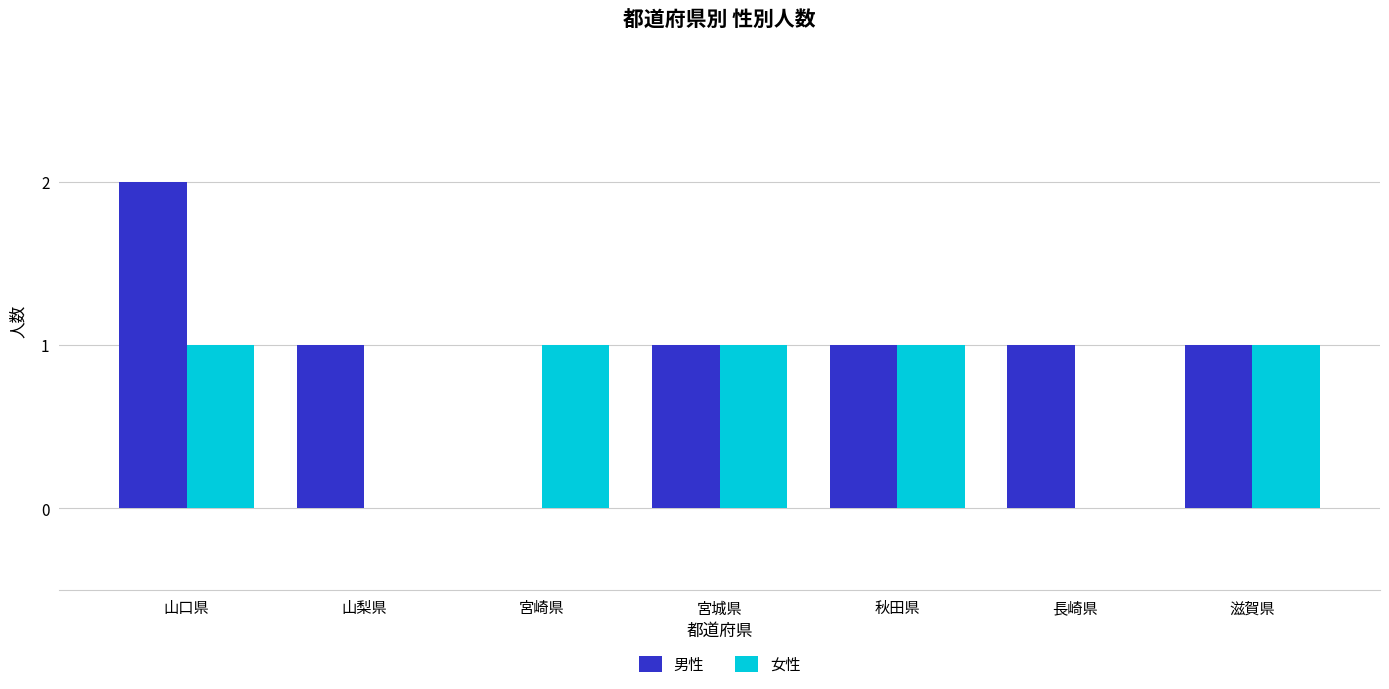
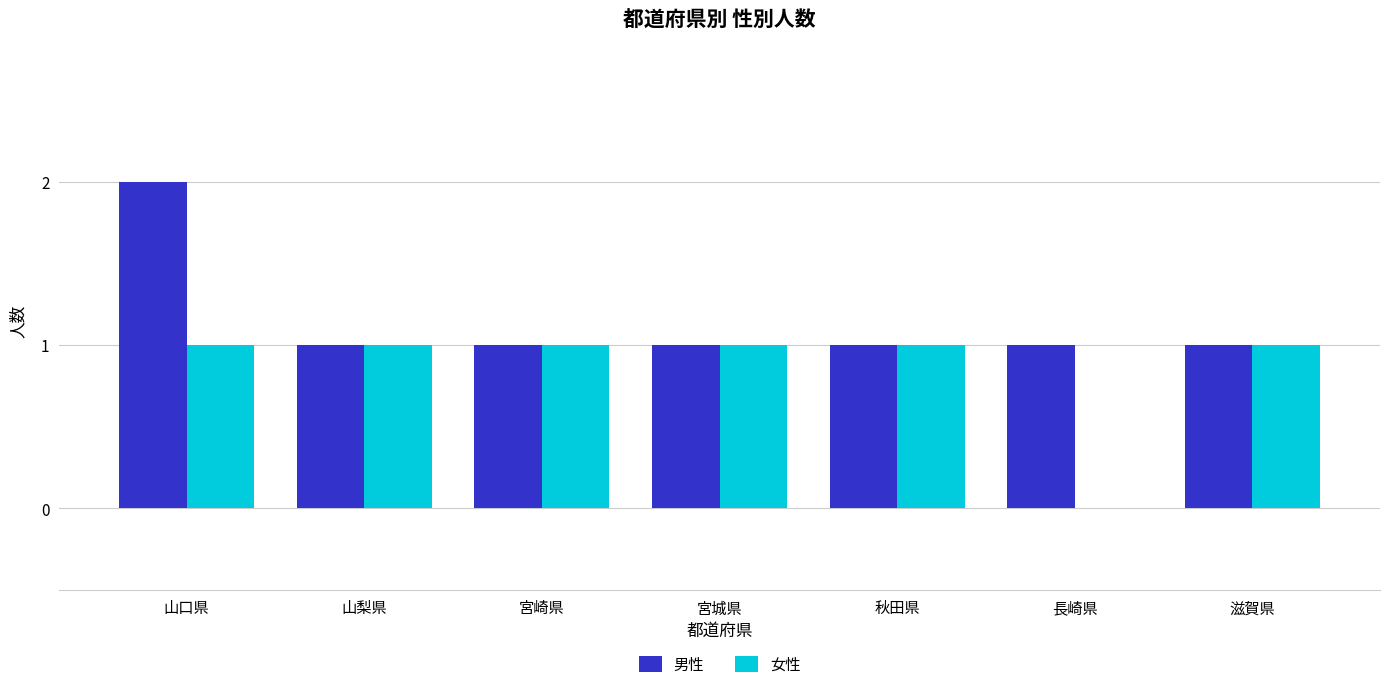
  {
    "男性": {
      "山口県": 2,
      "山梨県": 1,
-     "宮崎県": 0,
+     "宮崎県": 1,
      "宮城県": 1,
      "秋田県": 1,
      "長崎県": 1,
      "滋賀県": 1
    },
    "女性": {
      "山口県": 1,
-     "山梨県": 0,
+     "山梨県": 1,
      "宮崎県": 1,
      "宮城県": 1,
      "秋田県": 1,
      "長崎県": 0,
      "滋賀県": 1
    }
  }
